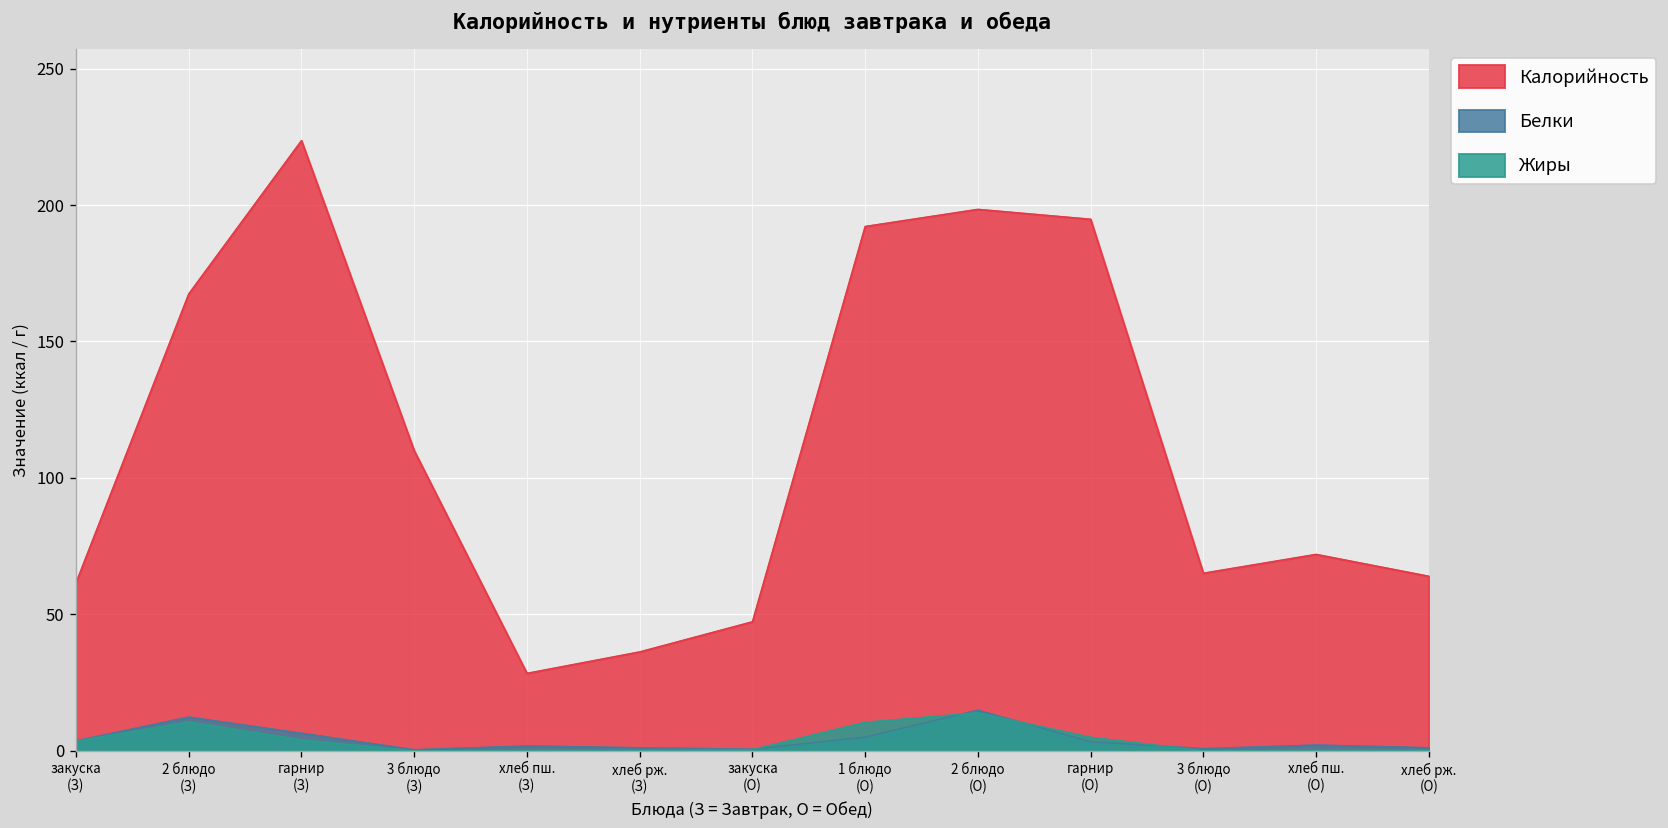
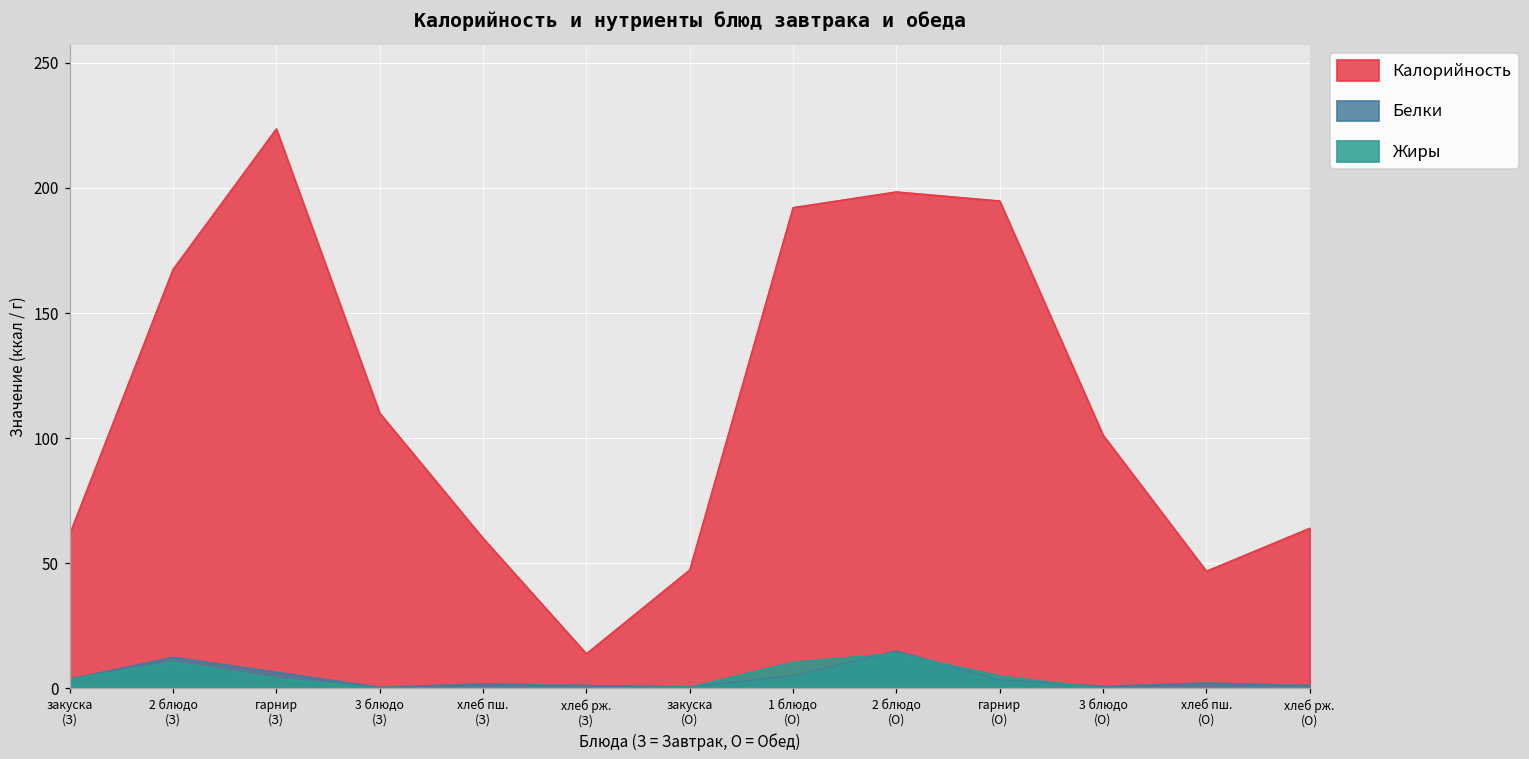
  {
    "Калорийность": {
      "закуска (З)": 62,
      "2 блюдо (З)": 167,
      "гарнир (З)": 224,
      "3 блюдо (З)": 110,
-     "хлеб пш. (З)": 28,
-     "хлеб рж. (З)": 36,
+     "хлеб пш. (З)": 60,
+     "хлеб рж. (З)": 14,
      "закуска (О)": 47,
      "1 блюдо (О)": 192,
      "2 блюдо (О)": 198,
      "гарнир (О)": 195,
-     "3 блюдо (О)": 65,
-     "хлеб пш. (О)": 72,
+     "3 блюдо (О)": 101,
+     "хлеб пш. (О)": 47,
      "хлеб рж. (О)": 64
    }
  }
